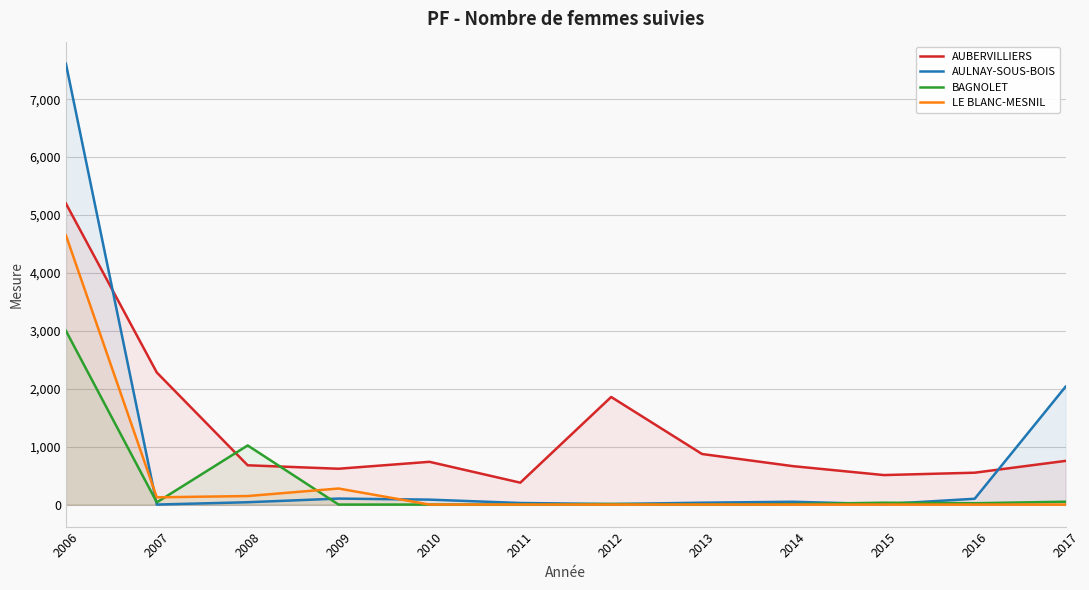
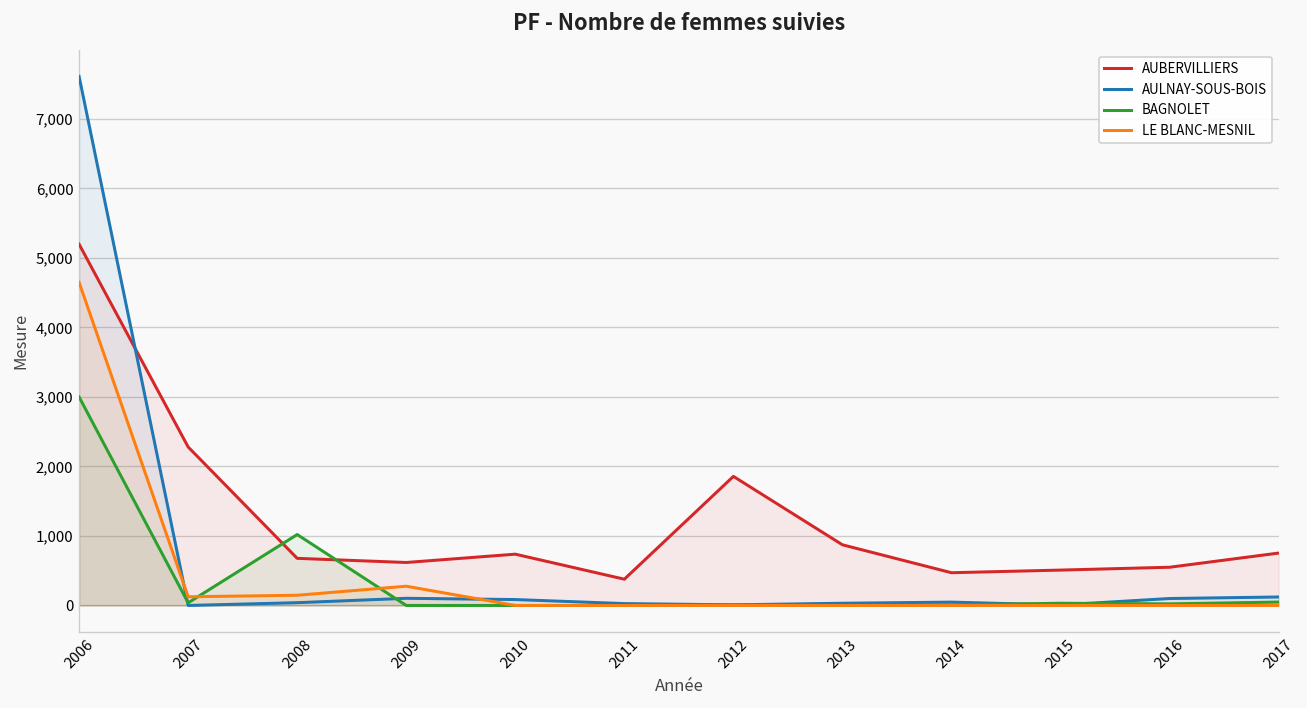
  {
    "AUBERVILLIERS": {
      "2006": "5,200",
      "2007": "2,300",
      "2008": "700",
      "2009": "600",
      "2010": "700",
      "2011": "400",
      "2012": "1,900",
      "2013": "900",
-     "2014": "700",
+     "2014": "500",
      "2015": "500",
      "2016": "600",
      "2017": "800"
    },
    "AULNAY-SOUS-BOIS": {
      "2006": "7,600",
      "2008": "0",
      "2009": "100",
      "2010": "100",
      "2016": "100",
-     "2017": "2,000"
+     "2017": "100"
    },
    "BAGNOLET": {
      "2006": "3,000",
      "2008": "1,000",
      "2009": "0",
      "2017": "0"
    },
    "LE BLANC-MESNIL": {
      "2006": "4,600",
      "2007": "100",
      "2008": "100",
      "2009": "300",
      "2017": "0"
    }
  }
